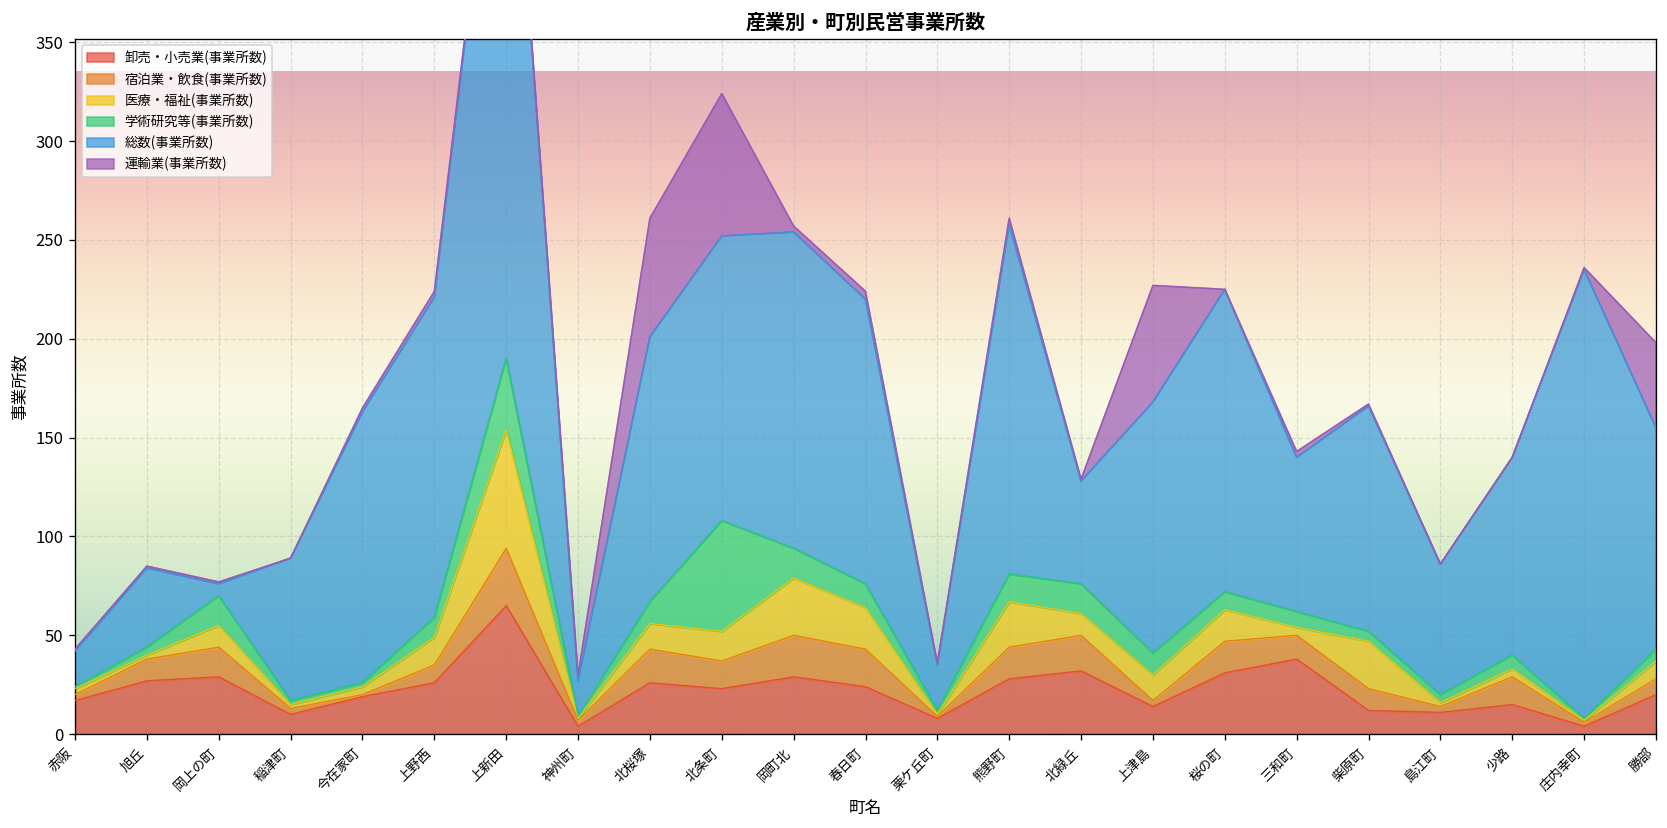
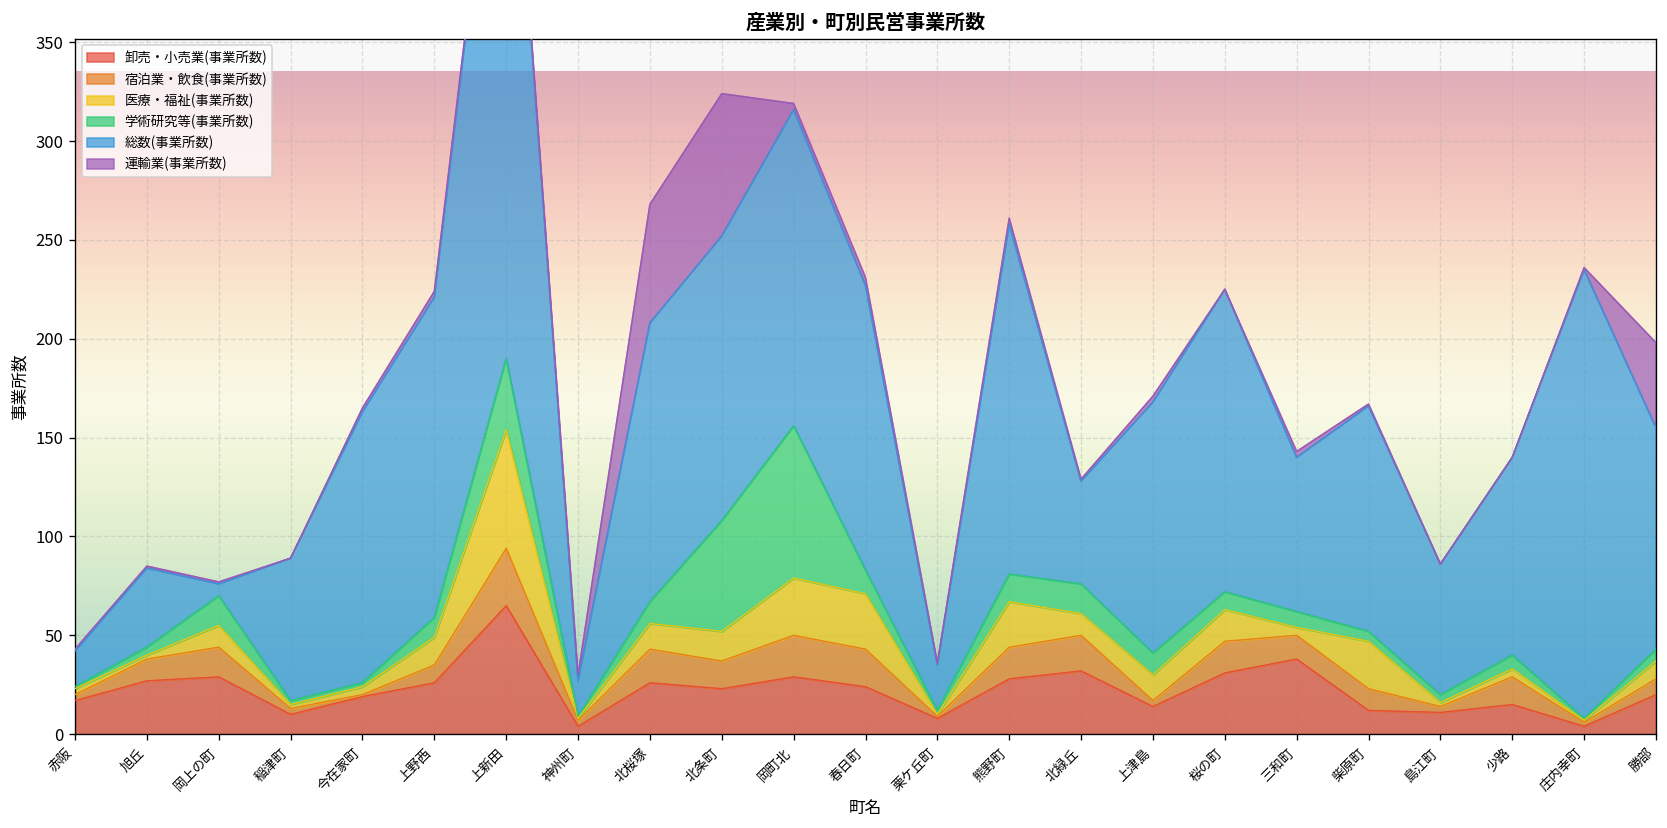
  {
    "医療・福祉(事業所数)": {
      "旭丘": 2,
      "岡上の町": 11,
      "稲津町": 2,
      "今在家町": 4,
      "上野西": 14,
      "上新田": 60,
      "北桜塚": 13,
      "北条町": 15,
      "岡町北": 29,
-     "春日町": 21,
+     "春日町": 28,
      "熊野町": 23,
      "北緑丘": 11,
      "上津島": 13,
      "桜の町": 16,
      "三和町": 4,
      "柴原町": 24,
      "島江町": 2,
      "少路": 4,
      "勝部": 9
    },
    "学術研究等(事業所数)": {
      "旭丘": 4,
      "岡上の町": 15,
      "稲津町": 2,
      "今在家町": 2,
      "上野西": 10,
      "上新田": 36,
      "北桜塚": 11,
      "北条町": 56,
-     "岡町北": 15,
+     "岡町北": 77,
      "春日町": 12,
      "栗ケ丘町": 2,
      "熊野町": 14,
      "北緑丘": 15,
      "上津島": 11,
      "桜の町": 9,
      "三和町": 8,
      "柴原町": 5,
      "島江町": 4,
      "少路": 7,
      "勝部": 6
    },
    "総数(事業所数)": {
      "今在家町": 137,
      "上野西": 162,
      "神州町": 18,
-     "北桜塚": 134,
+     "北桜塚": 141,
      "北条町": 144,
      "岡町北": 160,
      "春日町": 144,
      "熊野町": 177,
      "上津島": 127,
      "三和町": 78,
      "勝部": 112
    },
    "運輸業(事業所数)": {
      "今在家町": 2,
      "上野西": 3,
      "神州町": 3,
      "北桜塚": 60,
      "北条町": 72,
      "岡町北": 3,
      "春日町": 4,
      "熊野町": 3,
-     "上津島": 59,
+     "上津島": 3,
      "三和町": 3,
      "勝部": 43
    }
  }
